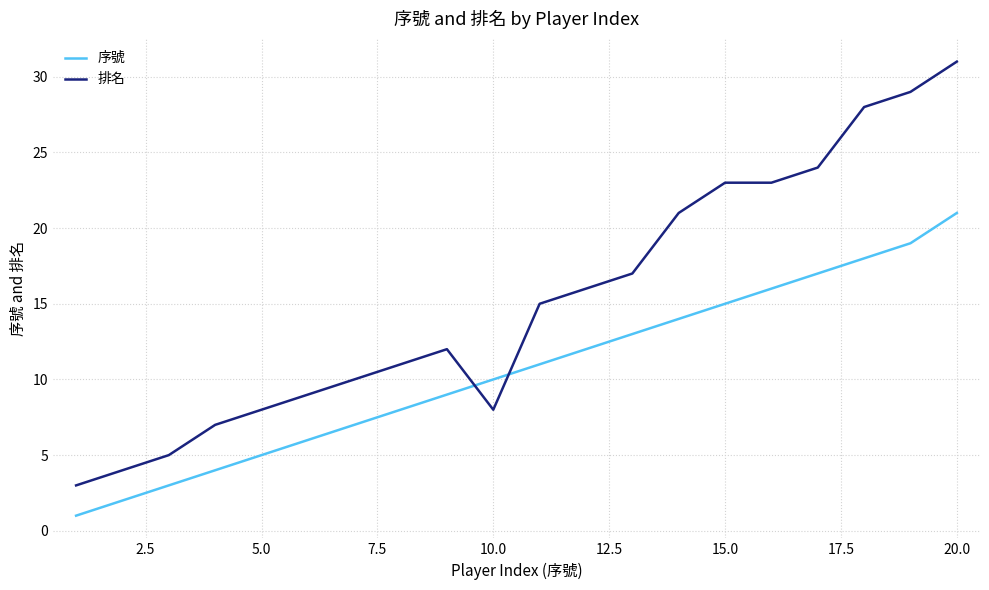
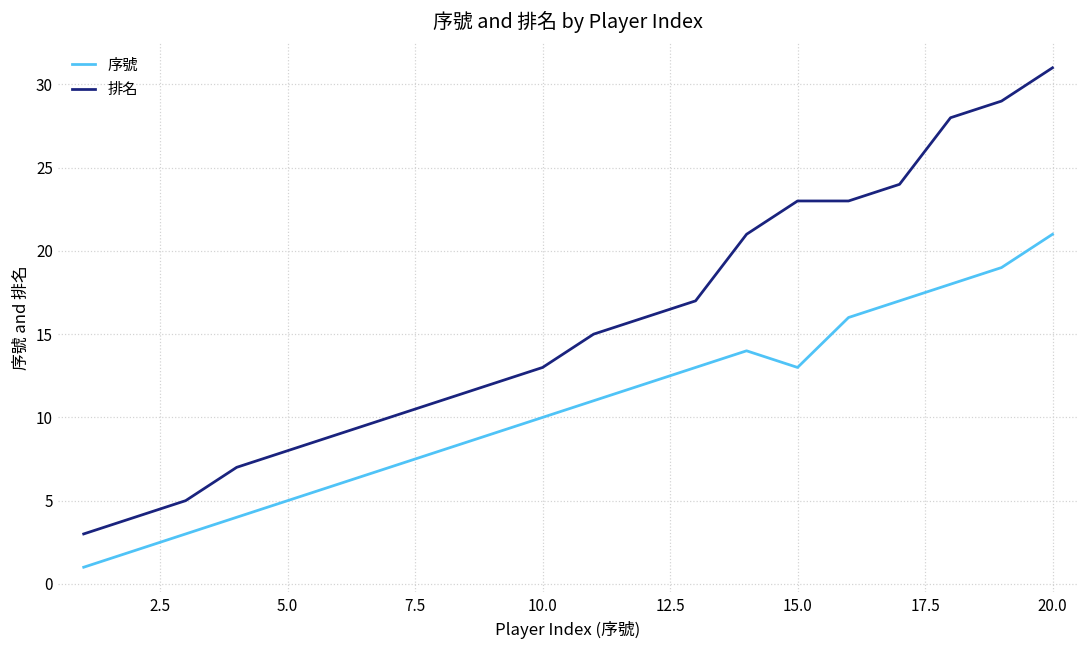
  {
    "序號": {
      "5.0": 5,
      "10.0": 10,
-     "15.0": 15,
+     "15.0": 13,
      "20.0": 21
    },
    "排名": {
      "5.0": 8,
-     "10.0": 8,
+     "10.0": 13,
      "15.0": 23,
      "20.0": 31
    }
  }
